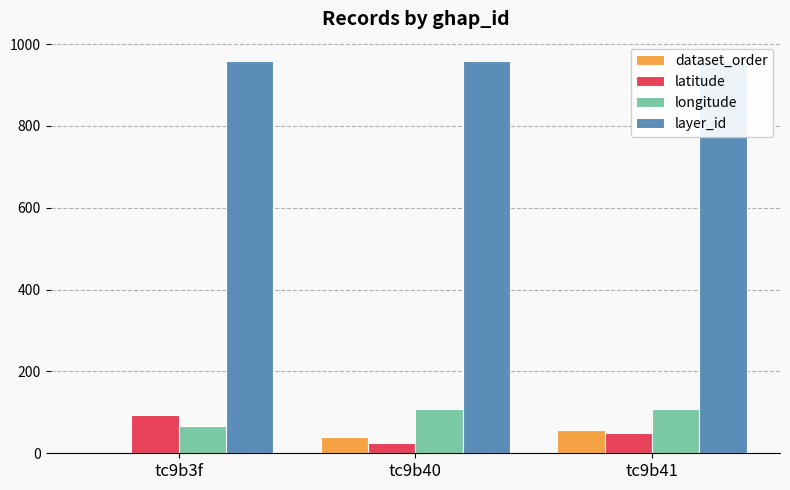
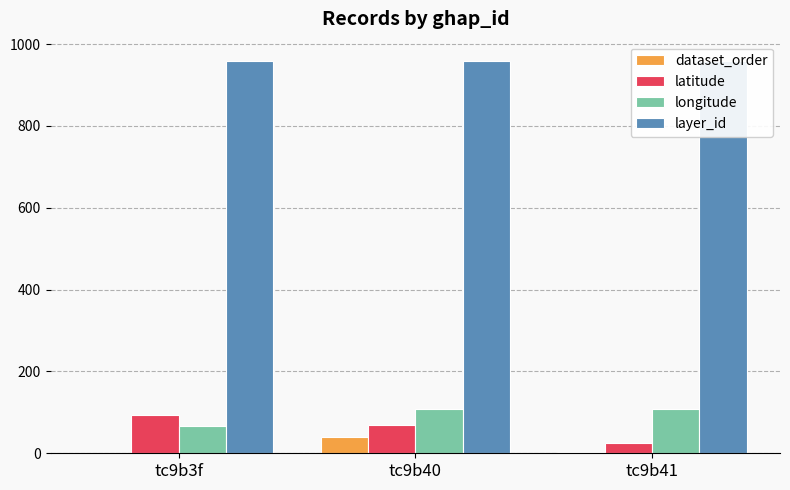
  {
    "dataset_order": {
      "tc9b3f": 0,
      "tc9b40": 40,
-     "tc9b41": 60
+     "tc9b41": 0
    },
    "latitude": {
      "tc9b3f": 90,
-     "tc9b40": 20,
-     "tc9b41": 50
+     "tc9b40": 70,
+     "tc9b41": 20
    },
    "longitude": {
      "tc9b3f": 70,
      "tc9b40": 110,
      "tc9b41": 110
    },
    "layer_id": {
      "tc9b3f": 960,
      "tc9b40": 960
    }
  }
